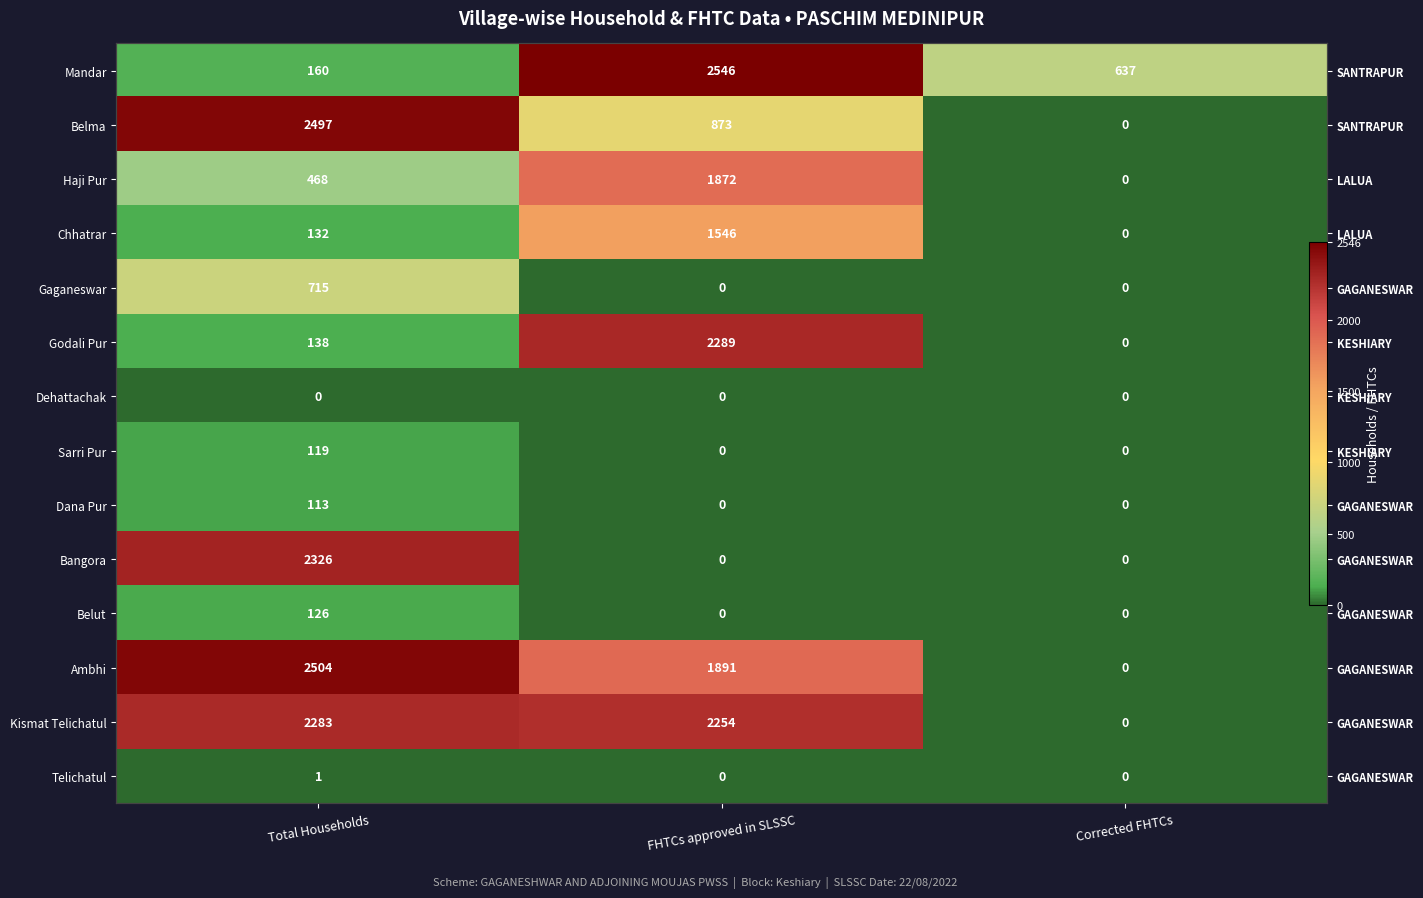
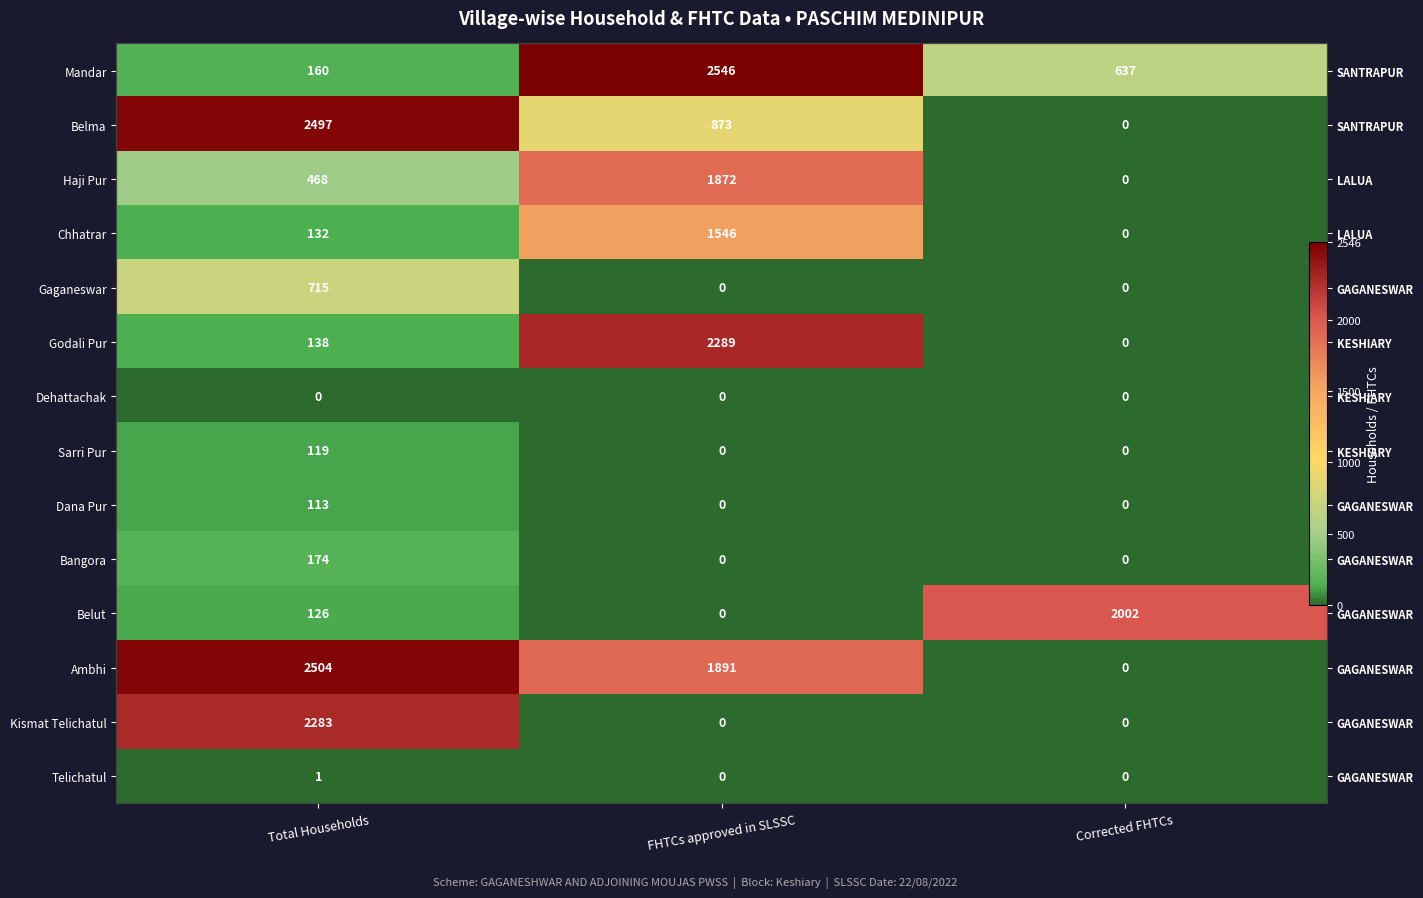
  {
    "Mandar": {
      "Total Households": 160,
      "FHTCs approved in SLSSC": 2546,
      "Corrected FHTCs": 637
    },
    "Belma": {
      "Total Households": 2497,
      "FHTCs approved in SLSSC": 873,
      "Corrected FHTCs": 0
    },
    "Haji Pur": {
      "Total Households": 468,
      "FHTCs approved in SLSSC": 1872,
      "Corrected FHTCs": 0
    },
    "Chhatrar": {
      "Total Households": 132,
      "FHTCs approved in SLSSC": 1546,
      "Corrected FHTCs": 0
    },
    "Gaganeswar": {
      "Total Households": 715,
      "FHTCs approved in SLSSC": 0,
      "Corrected FHTCs": 0
    },
    "Godali Pur": {
      "Total Households": 138,
      "FHTCs approved in SLSSC": 2289,
      "Corrected FHTCs": 0
    },
    "Dehattachak": {
      "Total Households": 0,
      "FHTCs approved in SLSSC": 0,
      "Corrected FHTCs": 0
    },
    "Sarri Pur": {
      "Total Households": 119,
      "FHTCs approved in SLSSC": 0,
      "Corrected FHTCs": 0
    },
    "Dana Pur": {
      "Total Households": 113,
      "FHTCs approved in SLSSC": 0,
      "Corrected FHTCs": 0
    },
    "Bangora": {
-     "Total Households": 2326,
+     "Total Households": 174,
      "FHTCs approved in SLSSC": 0,
      "Corrected FHTCs": 0
    },
    "Belut": {
      "Total Households": 126,
      "FHTCs approved in SLSSC": 0,
-     "Corrected FHTCs": 0
+     "Corrected FHTCs": 2002
    },
    "Ambhi": {
      "Total Households": 2504,
      "FHTCs approved in SLSSC": 1891,
      "Corrected FHTCs": 0
    },
    "Kismat Telichatul": {
      "Total Households": 2283,
-     "FHTCs approved in SLSSC": 2254,
+     "FHTCs approved in SLSSC": 0,
      "Corrected FHTCs": 0
    },
    "Telichatul": {
      "Total Households": 1,
      "FHTCs approved in SLSSC": 0,
      "Corrected FHTCs": 0
    }
  }
